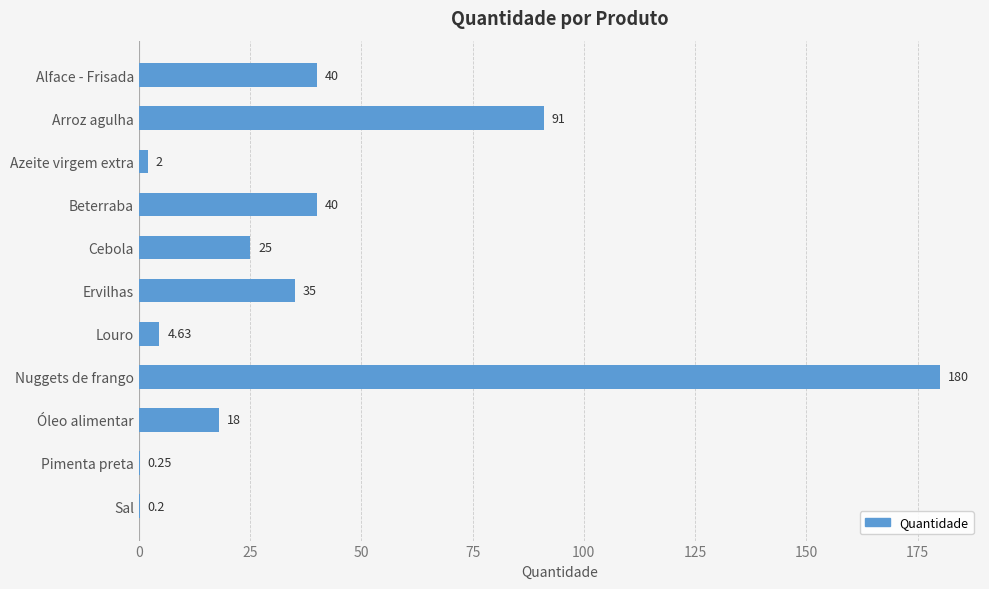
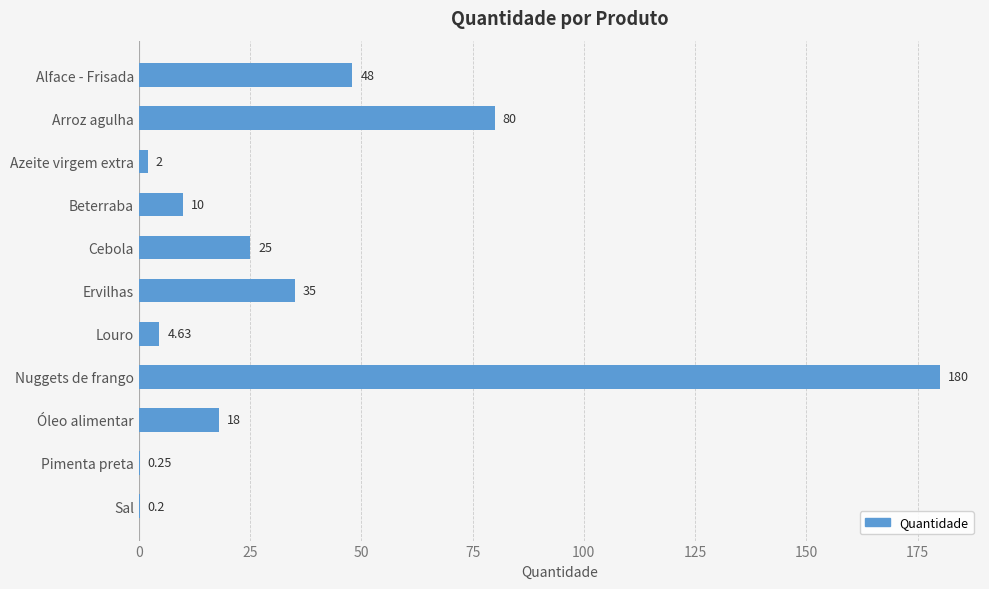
  {
-   "Alface - Frisada": 40,
-   "Arroz agulha": 91,
+   "Alface - Frisada": 48,
+   "Arroz agulha": 80,
    "Azeite virgem extra": 2,
-   "Beterraba": 40,
+   "Beterraba": 10,
    "Cebola": 25,
    "Ervilhas": 35,
    "Louro": 4.63,
    "Nuggets de frango": 180,
    "Óleo alimentar": 18,
    "Pimenta preta": 0.25,
    "Sal": 0.2
  }
